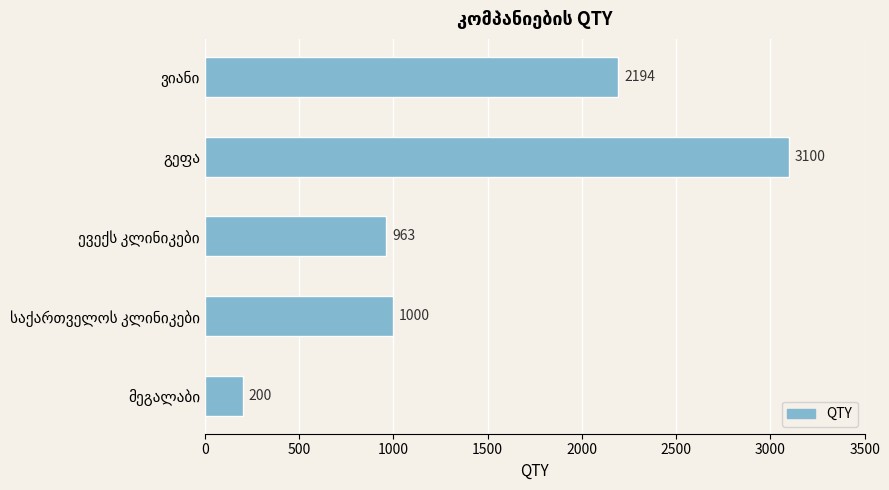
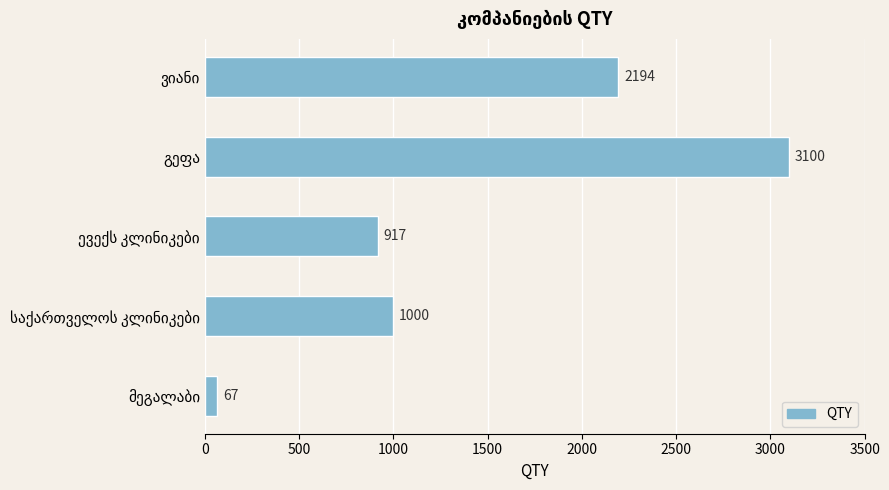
  {
    "ვიანი": 2194,
    "გეფა": 3100,
-   "ევექს კლინიკები": 963,
+   "ევექს კლინიკები": 917,
    "საქართველოს კლინიკები": 1000,
-   "მეგალაბი": 200
+   "მეგალაბი": 67
  }
